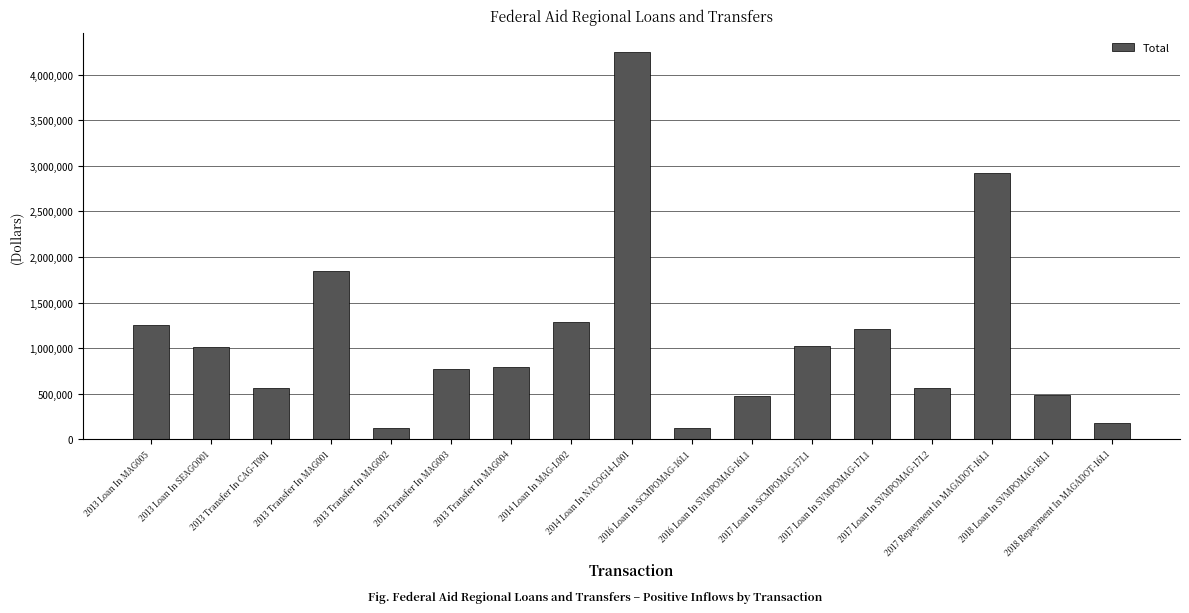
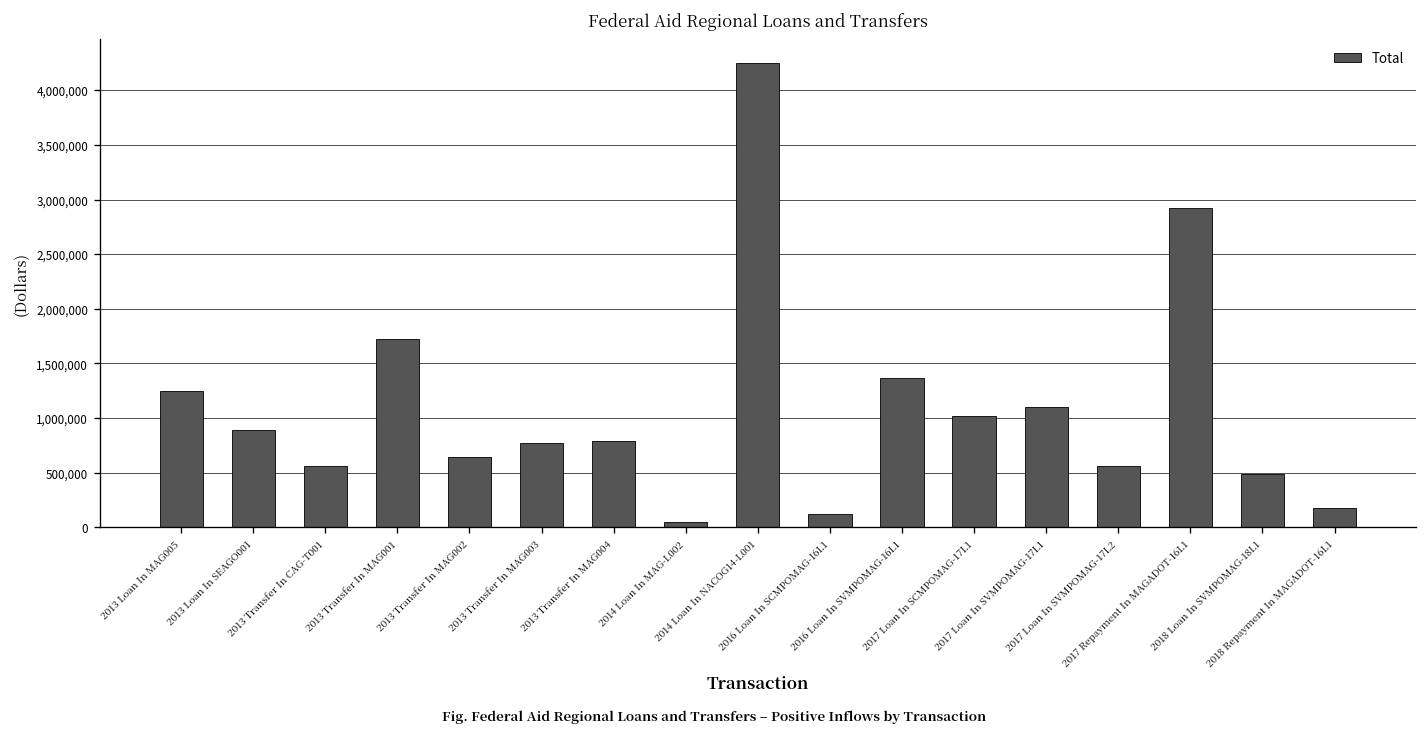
  {
    "2013 Loan In MAG005": "1,300,000",
-   "2013 Loan In SEAGO001": "1,000,000",
+   "2013 Loan In SEAGO001": "900,000",
    "2013 Transfer In CAG-T001": "600,000",
-   "2013 Transfer In MAG001": "1,800,000",
-   "2013 Transfer In MAG002": "100,000",
+   "2013 Transfer In MAG001": "1,700,000",
+   "2013 Transfer In MAG002": "600,000",
    "2013 Transfer In MAG003": "800,000",
    "2013 Transfer In MAG004": "800,000",
-   "2014 Loan In MAG-L002": "1,300,000",
+   "2014 Loan In MAG-L002": "0",
    "2014 Loan In NACOG14-L001": "4,300,000",
    "2016 Loan In SCMPOMAG-16L1": "100,000",
-   "2016 Loan In SVMPOMAG-16L1": "500,000",
+   "2016 Loan In SVMPOMAG-16L1": "1,400,000",
    "2017 Loan In SCMPOMAG-17L1": "1,000,000",
-   "2017 Loan In SVMPOMAG-17L1": "1,200,000",
+   "2017 Loan In SVMPOMAG-17L1": "1,100,000",
    "2017 Loan In SVMPOMAG-17L2": "600,000",
    "2017 Repayment In MAGADOT-16L1": "2,900,000",
    "2018 Loan In SVMPOMAG-18L1": "500,000",
    "2018 Repayment In MAGADOT-16L1": "200,000"
  }
